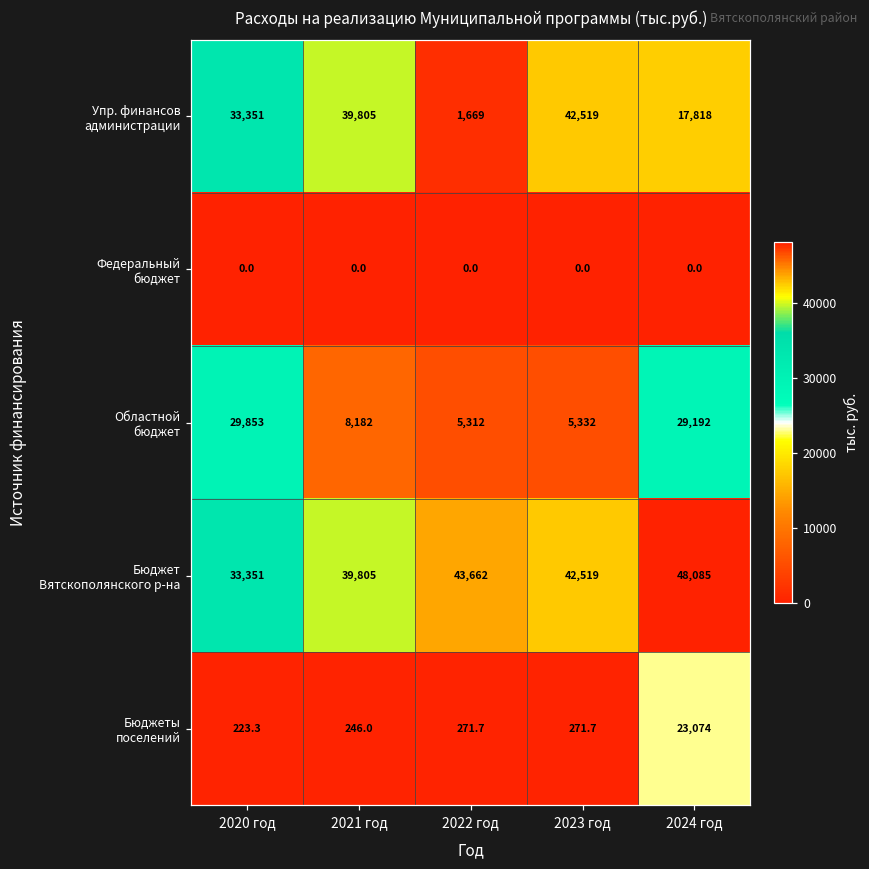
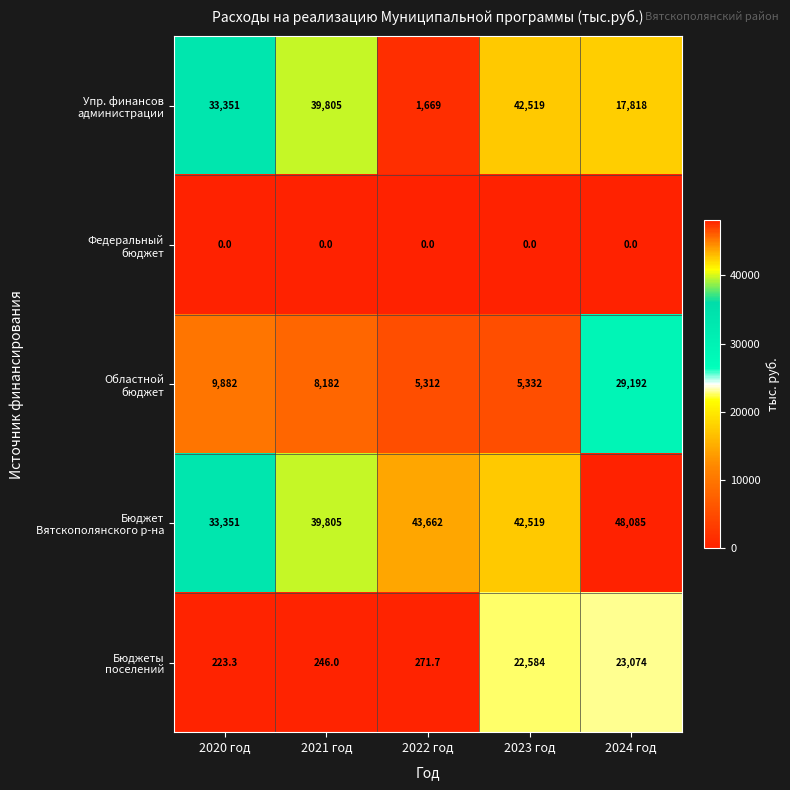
  {
    "Упр. финансов администрации": {
      "2020 год": "33,351",
      "2021 год": "39,805",
      "2022 год": "1,669",
      "2023 год": "42,519",
      "2024 год": "17,818"
    },
    "Федеральный бюджет": {
      "2020 год": "0.0",
      "2021 год": "0.0",
      "2022 год": "0.0",
      "2023 год": "0.0",
      "2024 год": "0.0"
    },
    "Областной бюджет": {
-     "2020 год": "29,853",
+     "2020 год": "9,882",
      "2021 год": "8,182",
      "2022 год": "5,312",
      "2023 год": "5,332",
      "2024 год": "29,192"
    },
    "Бюджет Вятскополянского р-на": {
      "2020 год": "33,351",
      "2021 год": "39,805",
      "2022 год": "43,662",
      "2023 год": "42,519",
      "2024 год": "48,085"
    },
    "Бюджеты поселений": {
      "2020 год": "223.3",
      "2021 год": "246.0",
      "2022 год": "271.7",
-     "2023 год": "271.7",
+     "2023 год": "22,584",
      "2024 год": "23,074"
    }
  }
